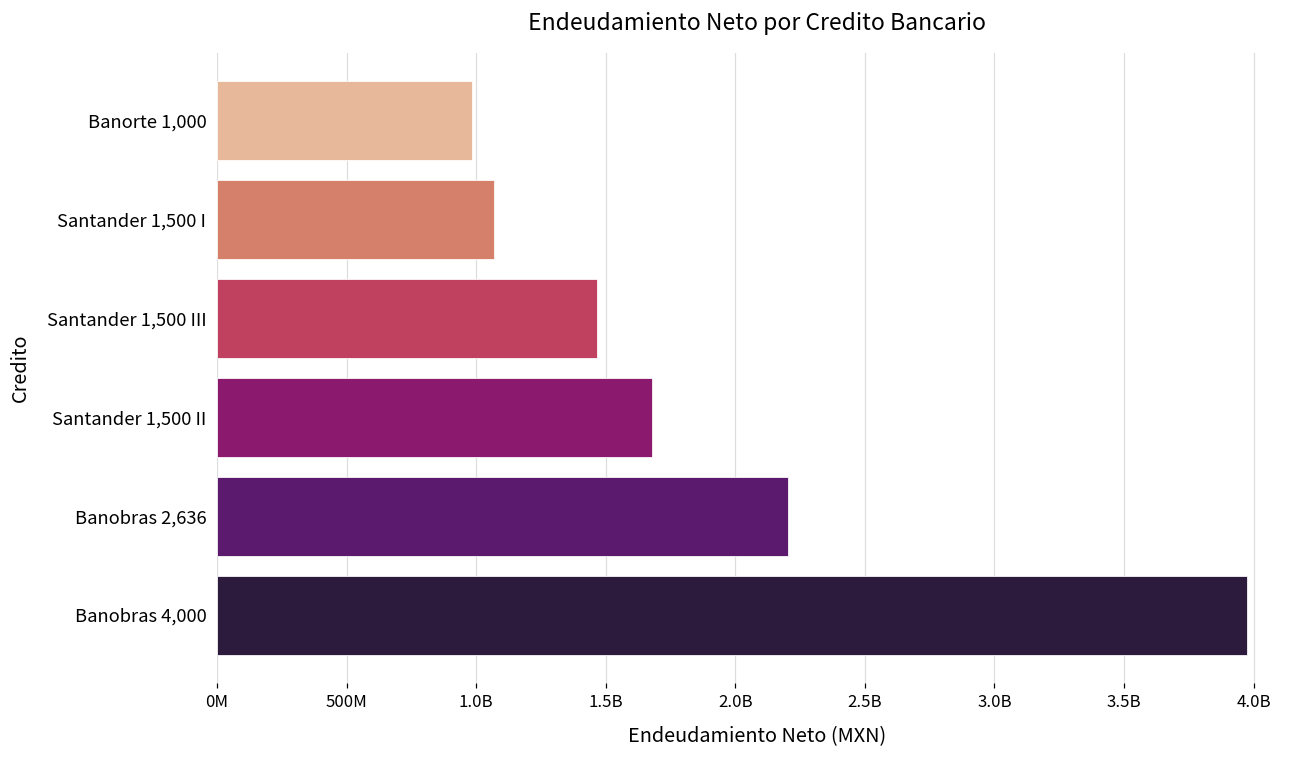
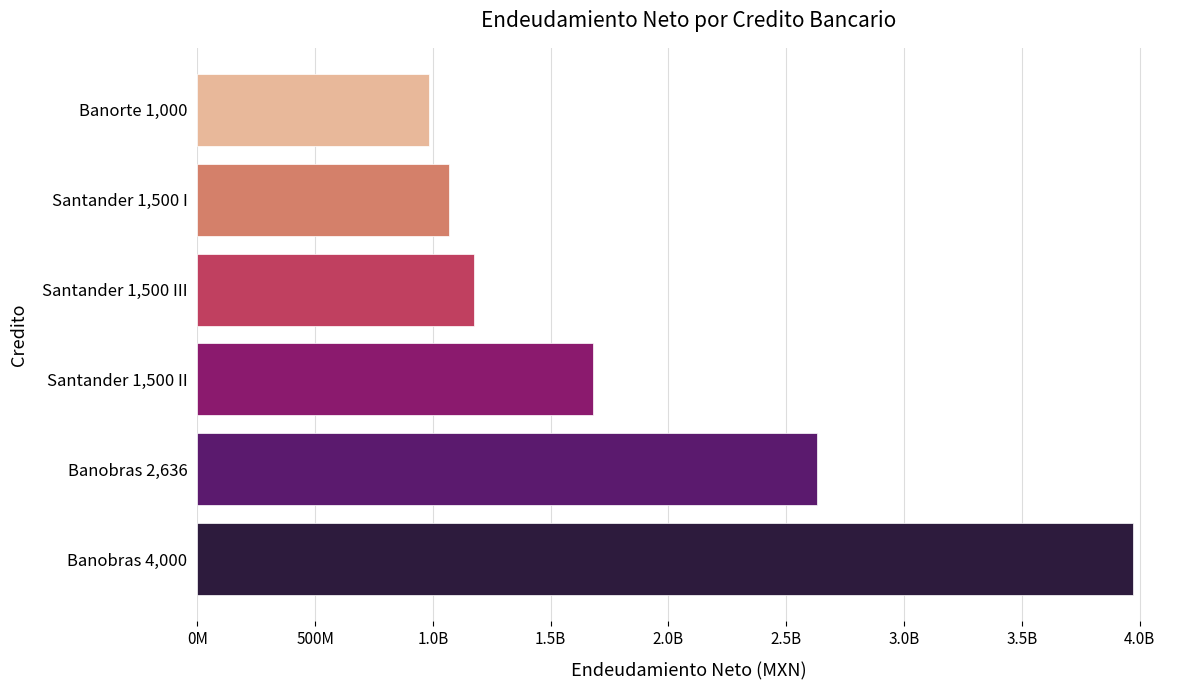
  {
    "Banorte 1,000": 980000000,
    "Santander 1,500 I": 1070000000,
-   "Santander 1,500 III": 1470000000,
+   "Santander 1,500 III": 1170000000,
    "Santander 1,500 II": 1680000000,
-   "Banobras 2,636": 2200000000,
+   "Banobras 2,636": 2630000000,
    "Banobras 4,000": 3970000000
  }
